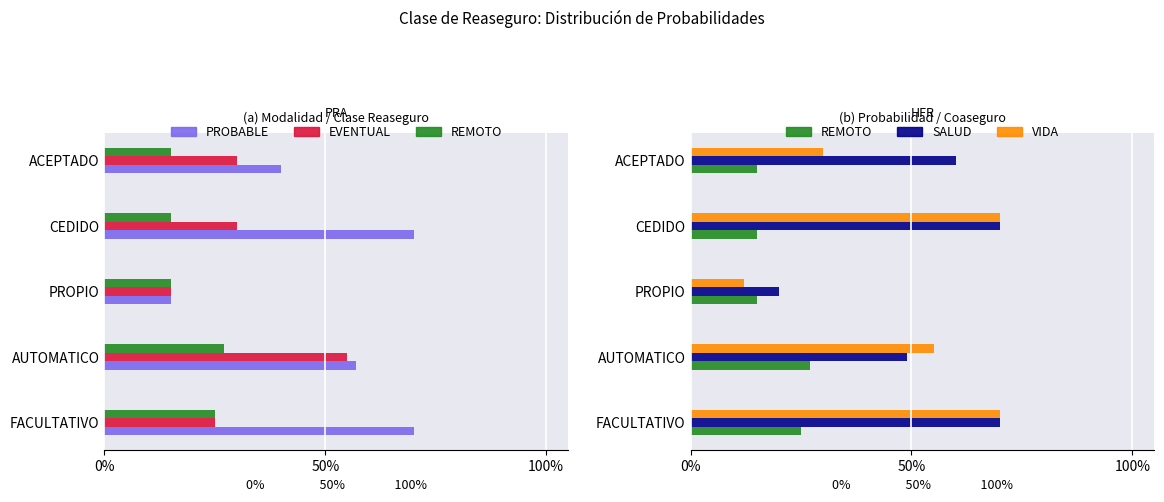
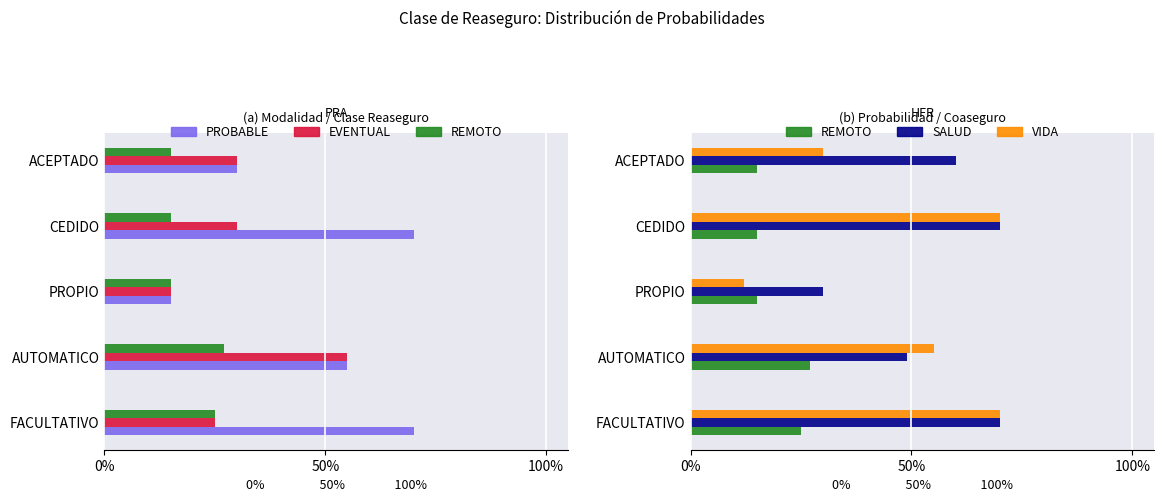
  {
    "(a) Modalidad / Clase Reaseguro": {
      "PROBABLE": {
-       "ACEPTADO": "40%",
+       "ACEPTADO": "30%",
        "CEDIDO": "70%",
        "PROPIO": "15%",
-       "AUTOMATICO": "57%",
+       "AUTOMATICO": "55%",
        "FACULTATIVO": "70%"
      },
      "EVENTUAL": {
        "ACEPTADO": "30%",
        "CEDIDO": "30%",
        "PROPIO": "15%",
        "AUTOMATICO": "55%",
        "FACULTATIVO": "25%"
      },
      "REMOTO": {
        "ACEPTADO": "15%",
        "CEDIDO": "15%",
        "PROPIO": "15%",
        "AUTOMATICO": "27%",
        "FACULTATIVO": "25%"
      }
    },
    "(b) Probabilidad / Coaseguro": {
      "REMOTO": {
        "ACEPTADO": "15%",
        "CEDIDO": "15%",
        "PROPIO": "15%",
        "AUTOMATICO": "27%",
        "FACULTATIVO": "25%"
      },
      "SALUD": {
        "ACEPTADO": "60%",
        "CEDIDO": "70%",
-       "PROPIO": "20%",
+       "PROPIO": "30%",
        "AUTOMATICO": "49%",
        "FACULTATIVO": "70%"
      },
      "VIDA": {
        "ACEPTADO": "30%",
        "CEDIDO": "70%",
        "PROPIO": "12%",
        "AUTOMATICO": "55%",
        "FACULTATIVO": "70%"
      }
    }
  }
